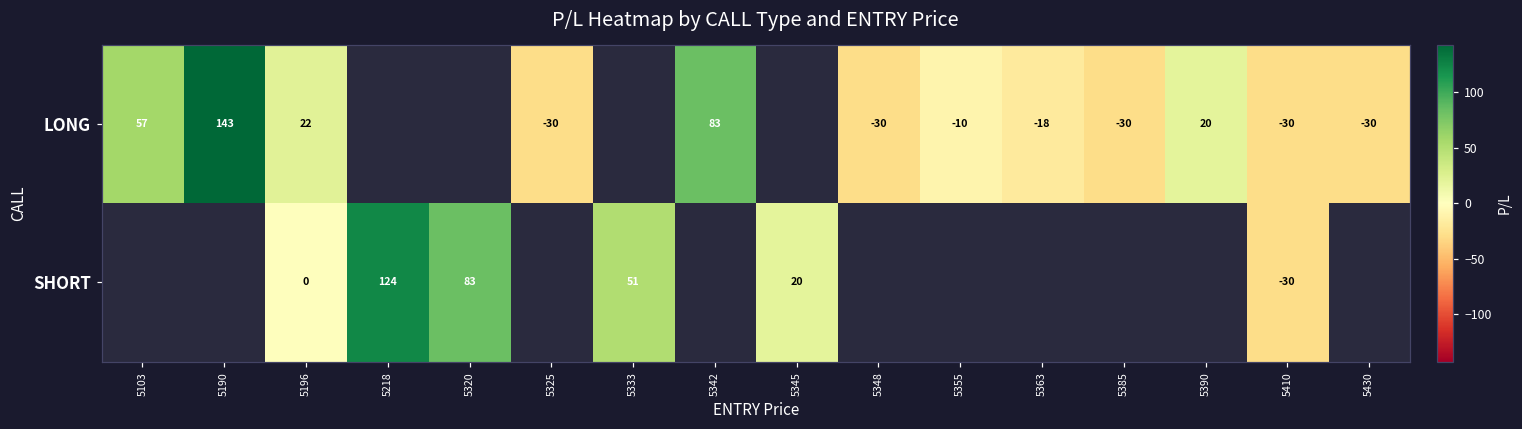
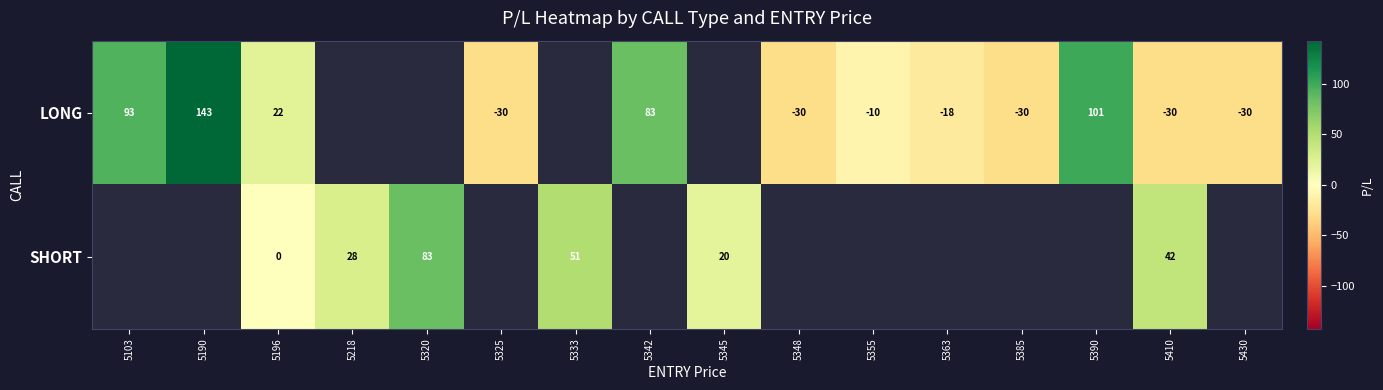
  {
    "LONG": {
-     "5103": 57,
+     "5103": 93,
      "5190": 143,
      "5196": 22,
      "5325": -30,
      "5342": 83,
      "5348": -30,
      "5355": -10,
      "5363": -18,
      "5385": -30,
-     "5390": 20,
+     "5390": 101,
      "5410": -30,
      "5430": -30
    },
    "SHORT": {
      "5196": 0,
-     "5218": 124,
+     "5218": 28,
      "5320": 83,
      "5333": 51,
      "5345": 20,
-     "5410": -30
+     "5410": 42
    }
  }
